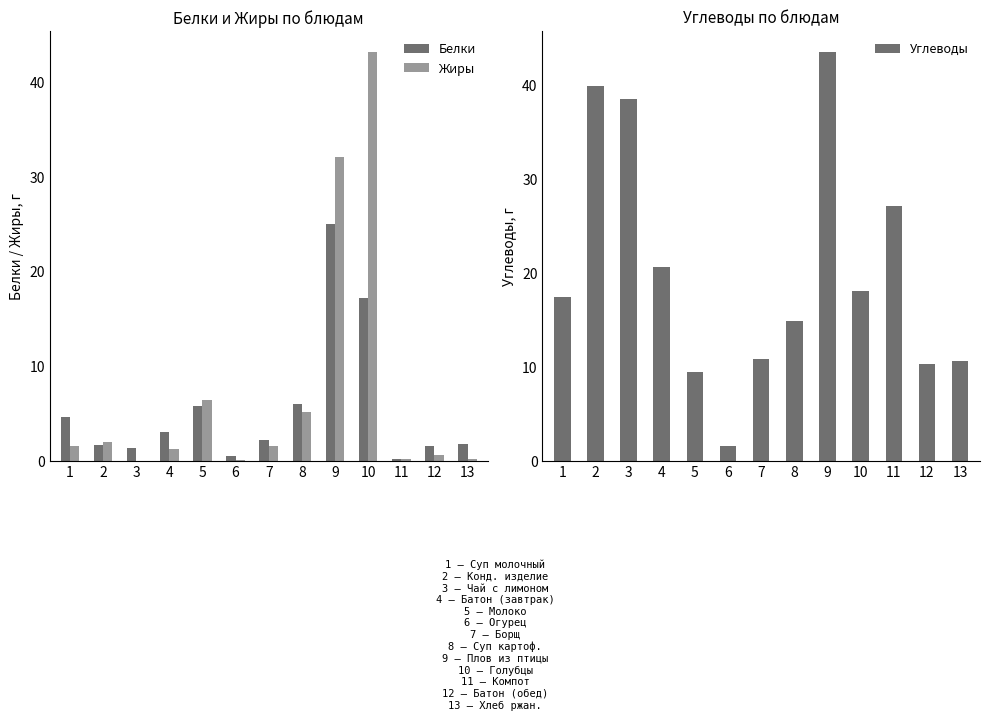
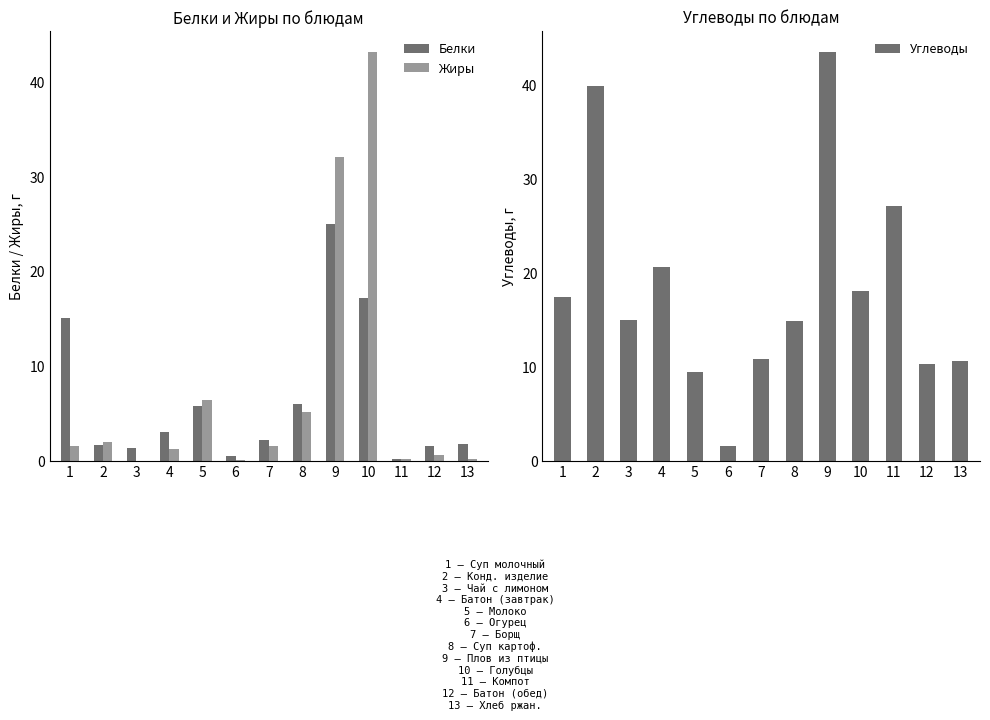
  {
    "Белки и Жиры по блюдам": {
      "Белки": {
-       "1": 5,
+       "1": 15,
        "2": 2,
        "3": 1,
        "4": 3,
        "5": 6,
        "6": 1,
        "7": 2,
        "8": 6,
        "9": 25,
        "10": 17,
        "12": 2,
        "13": 2
      },
      "Жиры": {
        "1": 2,
        "2": 2,
        "3": 0,
        "4": 1,
        "5": 6,
        "7": 2,
        "8": 5,
        "9": 32,
        "10": 43,
        "12": 1
      }
    },
    "Углеводы по блюдам": {
      "1": 17,
      "2": 40,
-     "3": 39,
+     "3": 15,
      "4": 21,
      "5": 9,
      "6": 2,
      "7": 11,
      "8": 15,
      "9": 44,
      "10": 18,
      "11": 27,
      "12": 10,
      "13": 11
    }
  }
